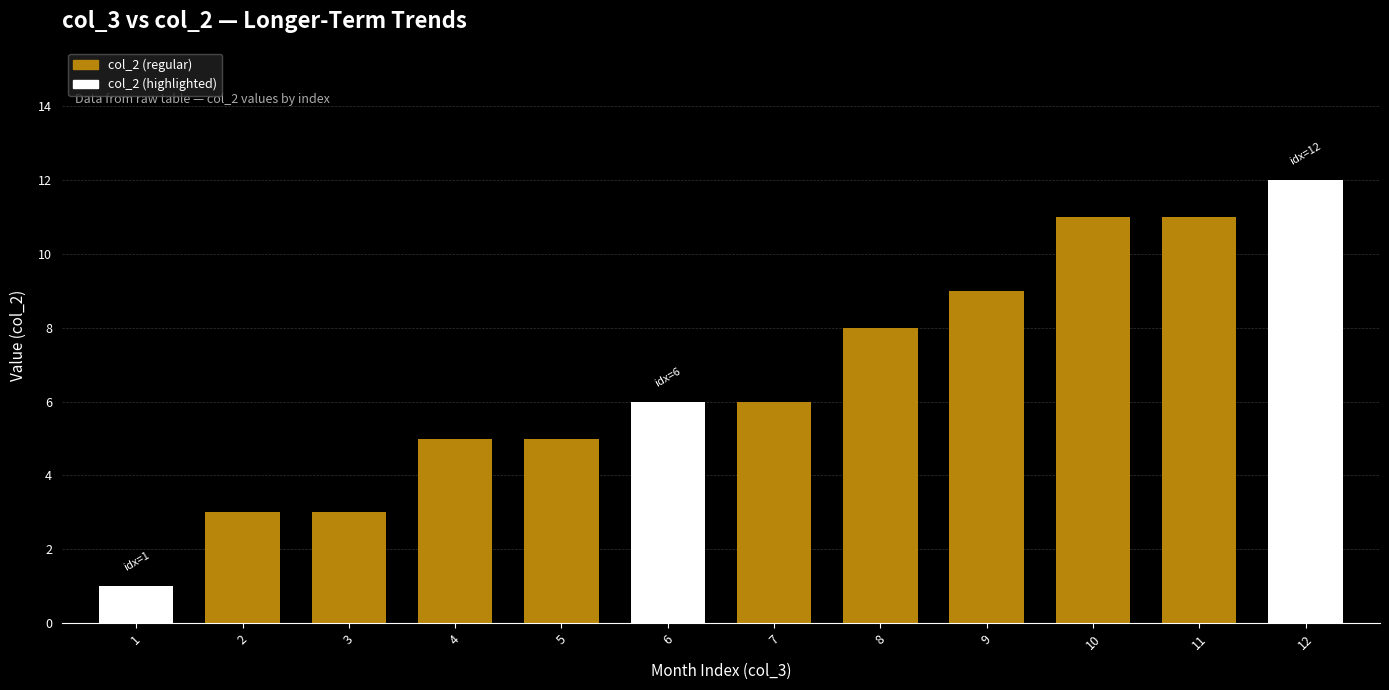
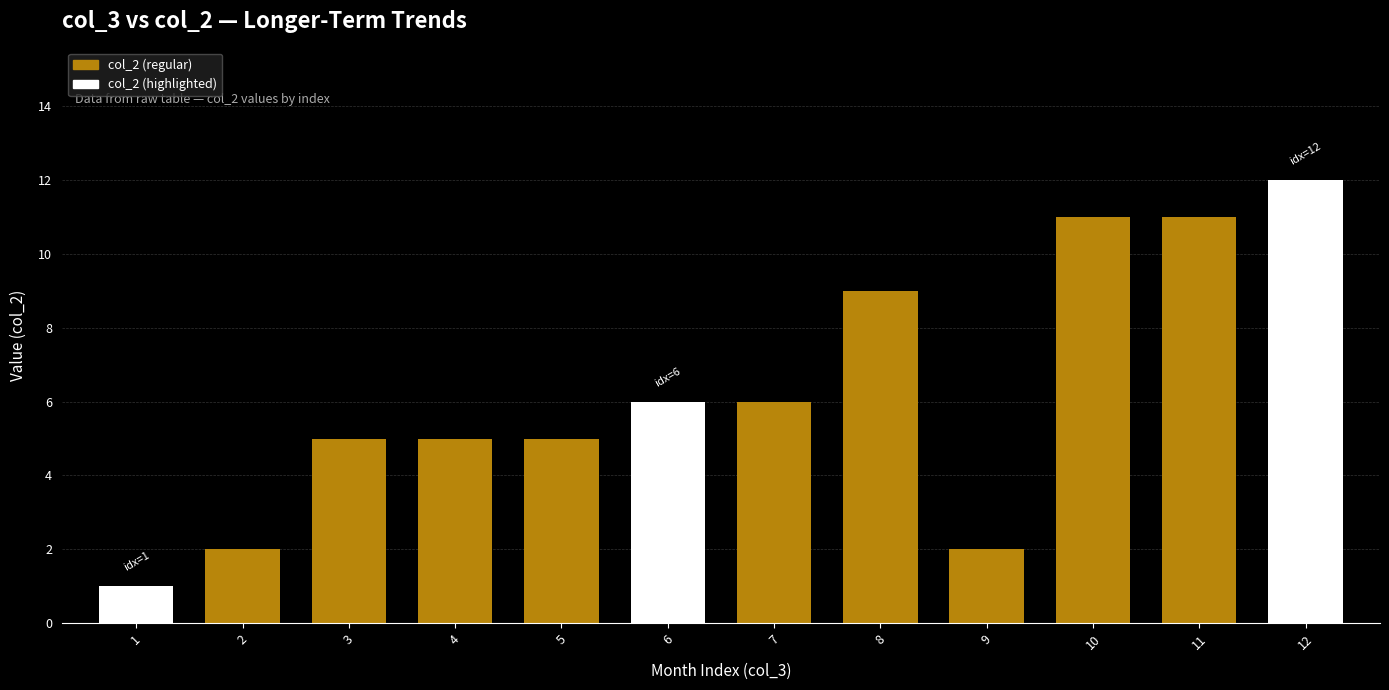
  {
-   "2": 3,
-   "3": 3,
+   "2": 2,
+   "3": 5,
    "4": 5,
    "5": 5,
    "7": 6,
-   "8": 8,
-   "9": 9,
+   "8": 9,
+   "9": 2,
    "10": 11,
    "11": 11
  }
